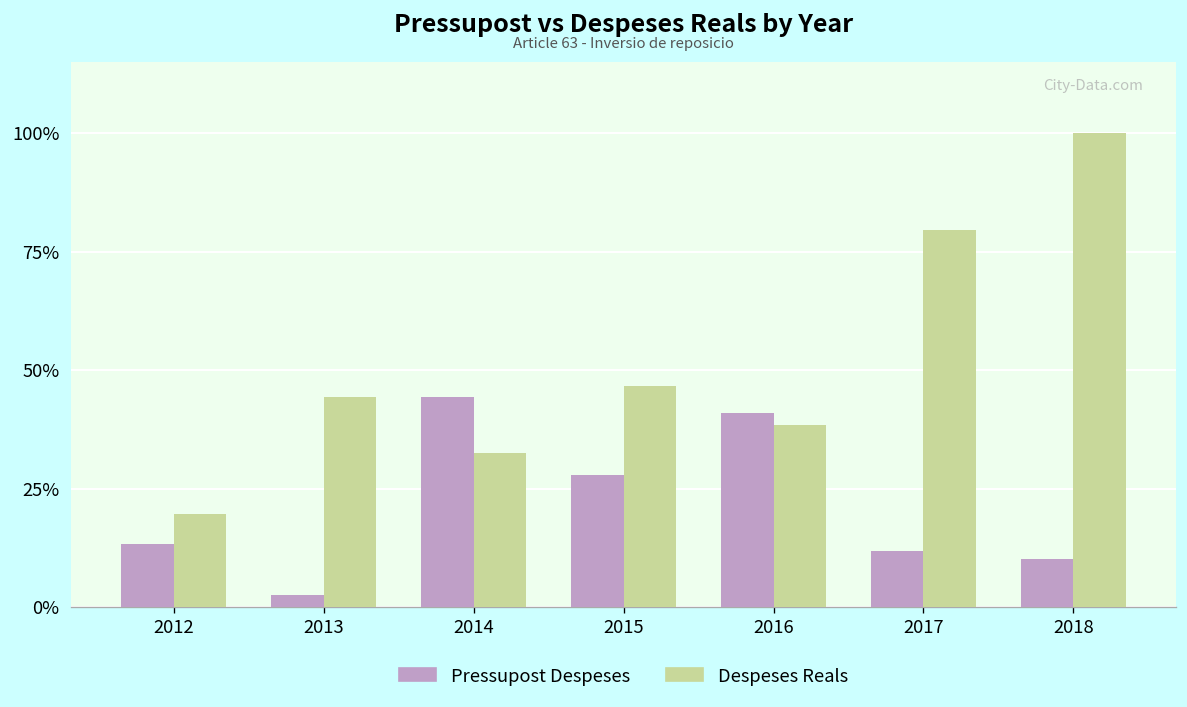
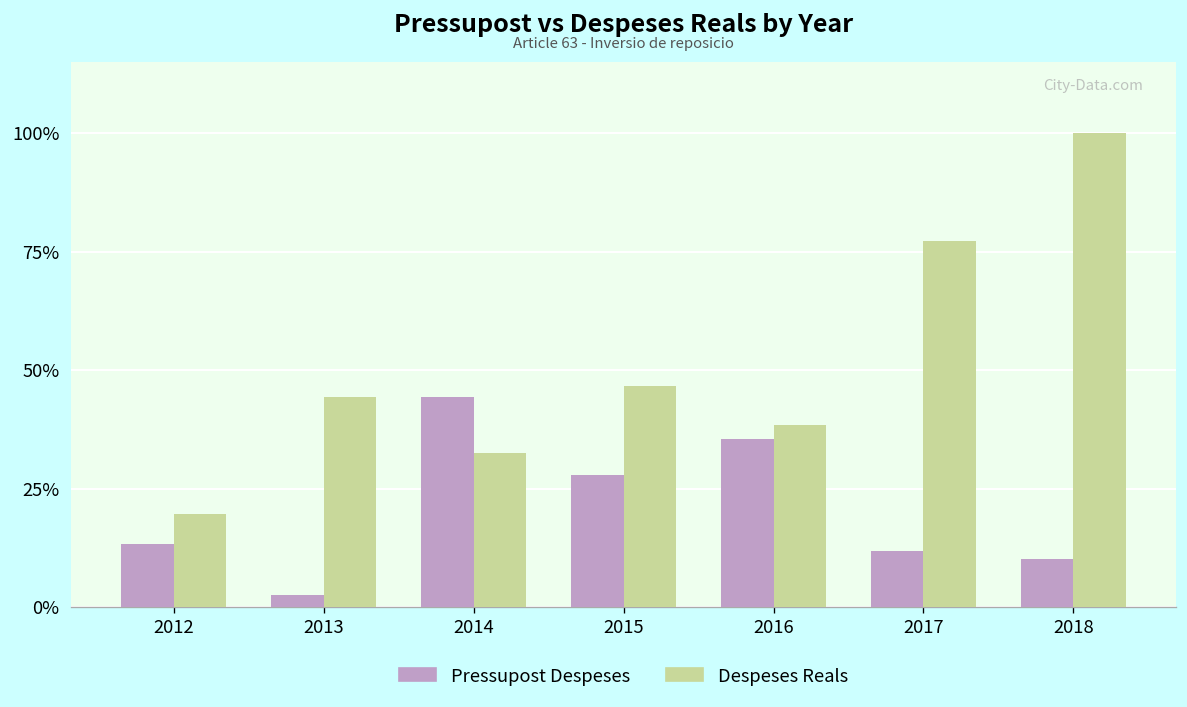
  {
    "Pressupost Despeses": {
      "2012": "13%",
      "2013": "3%",
      "2014": "44%",
      "2015": "28%",
-     "2016": "41%",
+     "2016": "35%",
      "2017": "12%",
      "2018": "10%"
    },
    "Despeses Reals": {
      "2012": "20%",
      "2013": "44%",
      "2014": "32%",
      "2015": "47%",
      "2016": "39%",
-     "2017": "79%",
+     "2017": "77%",
      "2018": "100%"
    }
  }
